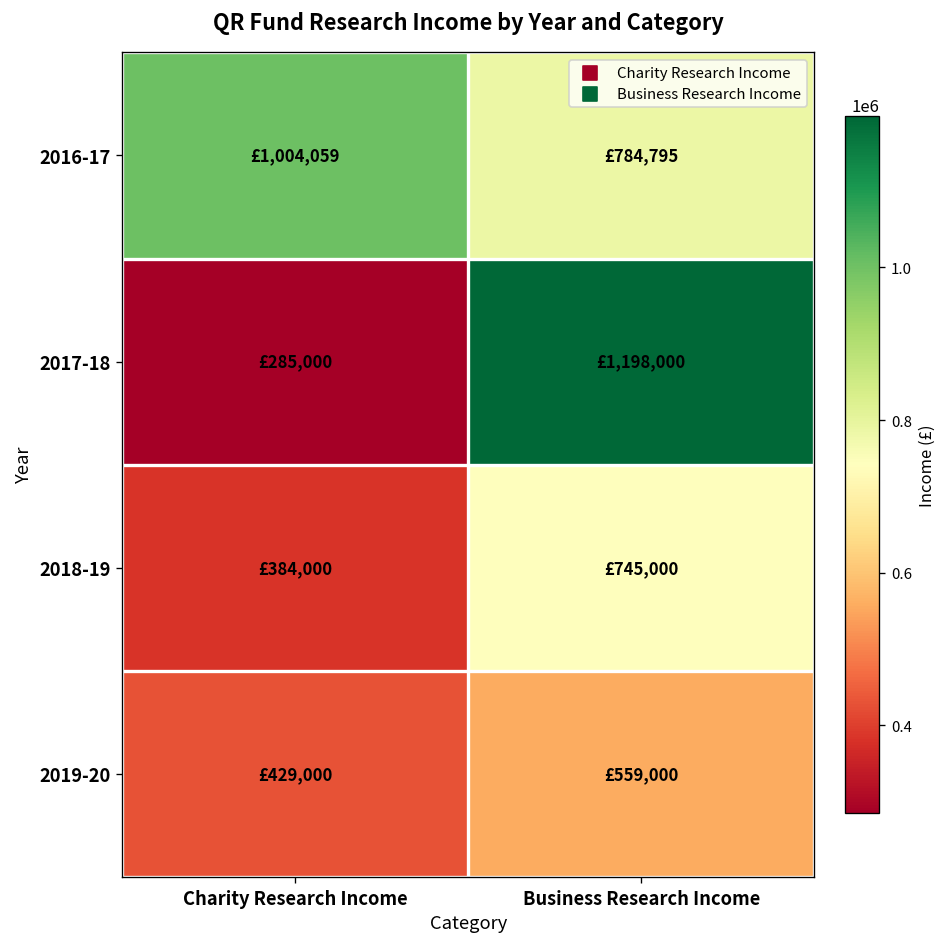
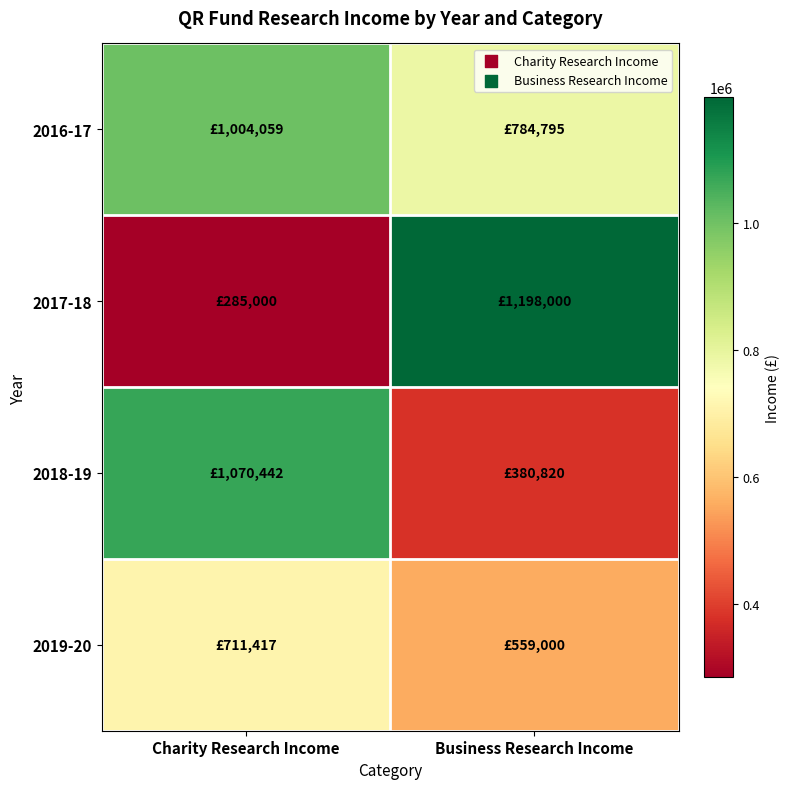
  {
    "2016-17": {
      "Charity Research Income": "£1,004,059",
      "Business Research Income": "£784,795"
    },
    "2017-18": {
      "Charity Research Income": "£285,000",
      "Business Research Income": "£1,198,000"
    },
    "2018-19": {
-     "Charity Research Income": "£384,000",
-     "Business Research Income": "£745,000"
+     "Charity Research Income": "£1,070,442",
+     "Business Research Income": "£380,820"
    },
    "2019-20": {
-     "Charity Research Income": "£429,000",
+     "Charity Research Income": "£711,417",
      "Business Research Income": "£559,000"
    }
  }
